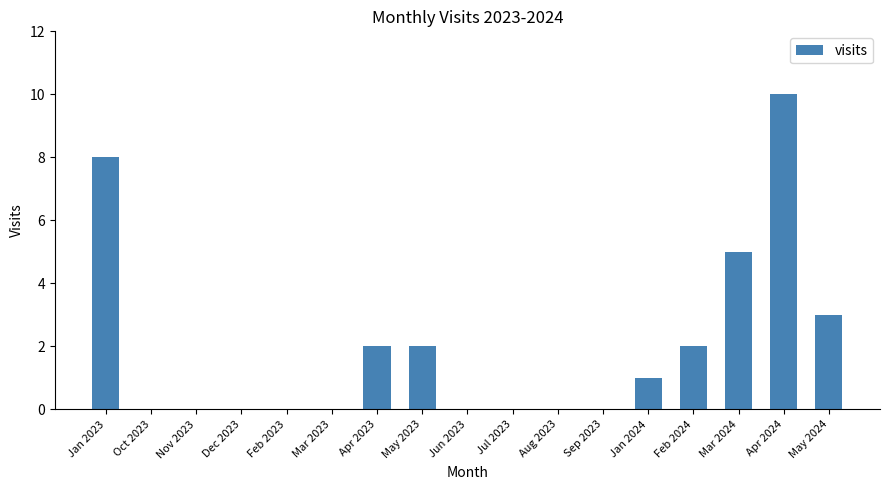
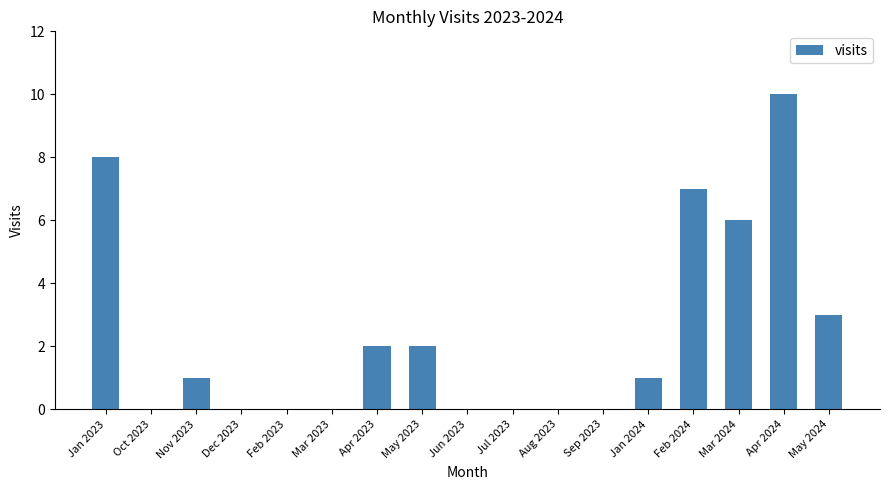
  {
    "Jan 2023": 8,
    "Oct 2023": 0,
-   "Nov 2023": 0,
+   "Nov 2023": 1,
    "Dec 2023": 0,
    "Feb 2023": 0,
    "Mar 2023": 0,
    "Apr 2023": 2,
    "May 2023": 2,
    "Jun 2023": 0,
    "Jul 2023": 0,
    "Aug 2023": 0,
    "Sep 2023": 0,
    "Jan 2024": 1,
-   "Feb 2024": 2,
-   "Mar 2024": 5,
+   "Feb 2024": 7,
+   "Mar 2024": 6,
    "Apr 2024": 10,
    "May 2024": 3
  }
